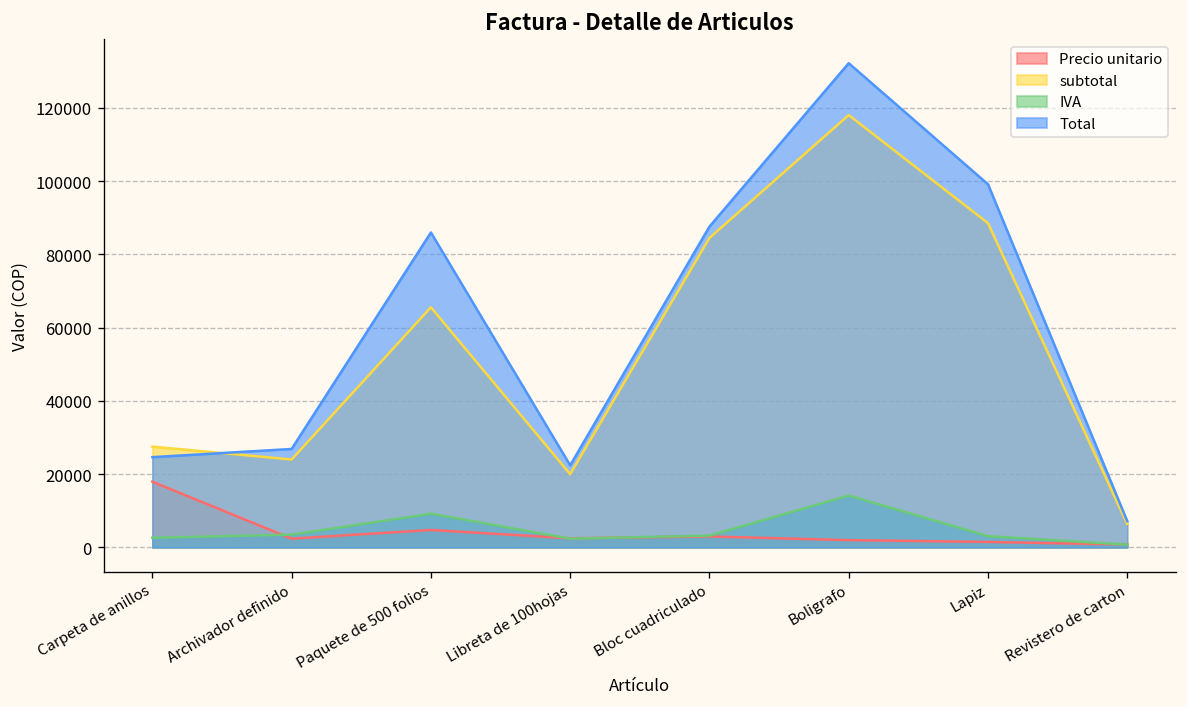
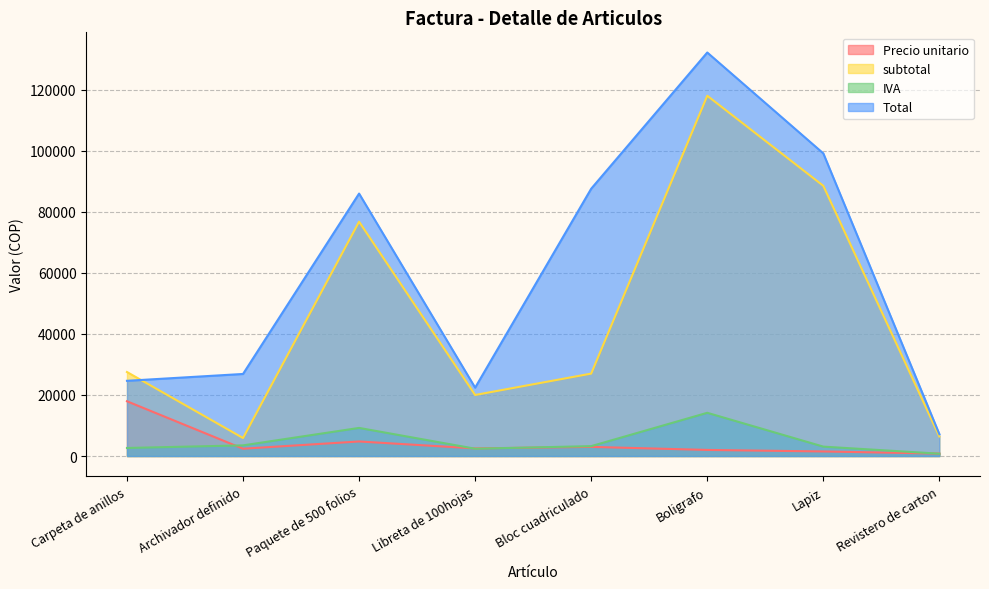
  {
    "Precio unitario": {
      "Carpeta de anillos": 18000,
      "Archivador definido": 2000,
      "Paquete de 500 folios": 5000,
      "Boligrafo": 2000,
      "Lapiz": 2000
    },
    "subtotal": {
      "Carpeta de anillos": 28000,
-     "Archivador definido": 24000,
-     "Paquete de 500 folios": 66000,
+     "Archivador definido": 6000,
+     "Paquete de 500 folios": 77000,
      "Libreta de 100hojas": 20000,
-     "Bloc cuadriculado": 84000,
+     "Bloc cuadriculado": 27000,
      "Boligrafo": 118000,
      "Lapiz": 89000
    },
    "IVA": {
      "Carpeta de anillos": 3000,
      "Archivador definido": 3000,
      "Paquete de 500 folios": 9000,
      "Boligrafo": 14000,
      "Lapiz": 3000
    },
    "Total": {
      "Carpeta de anillos": 25000,
      "Archivador definido": 27000,
      "Paquete de 500 folios": 86000,
      "Libreta de 100hojas": 22000,
      "Bloc cuadriculado": 88000,
      "Boligrafo": 132000,
      "Lapiz": 99000
    }
  }
